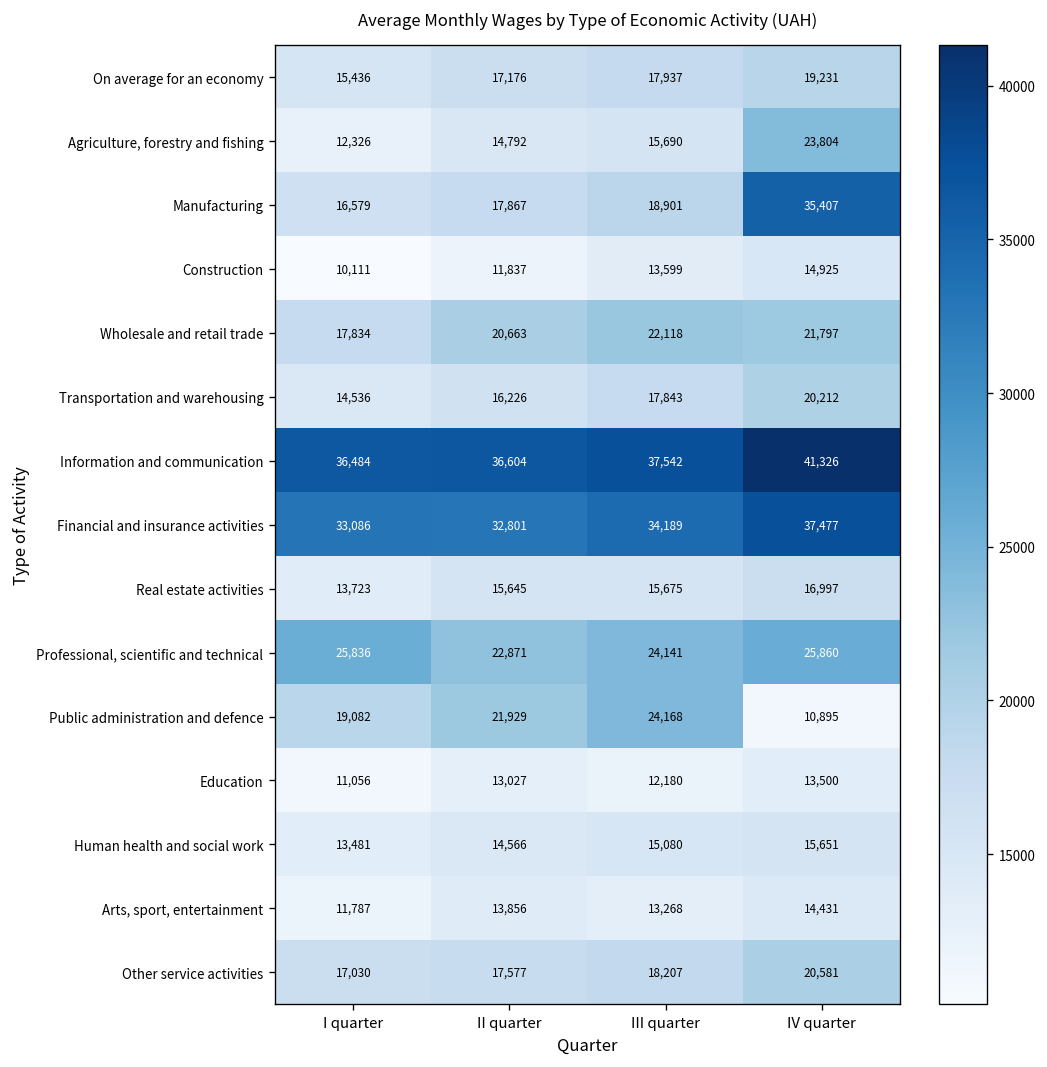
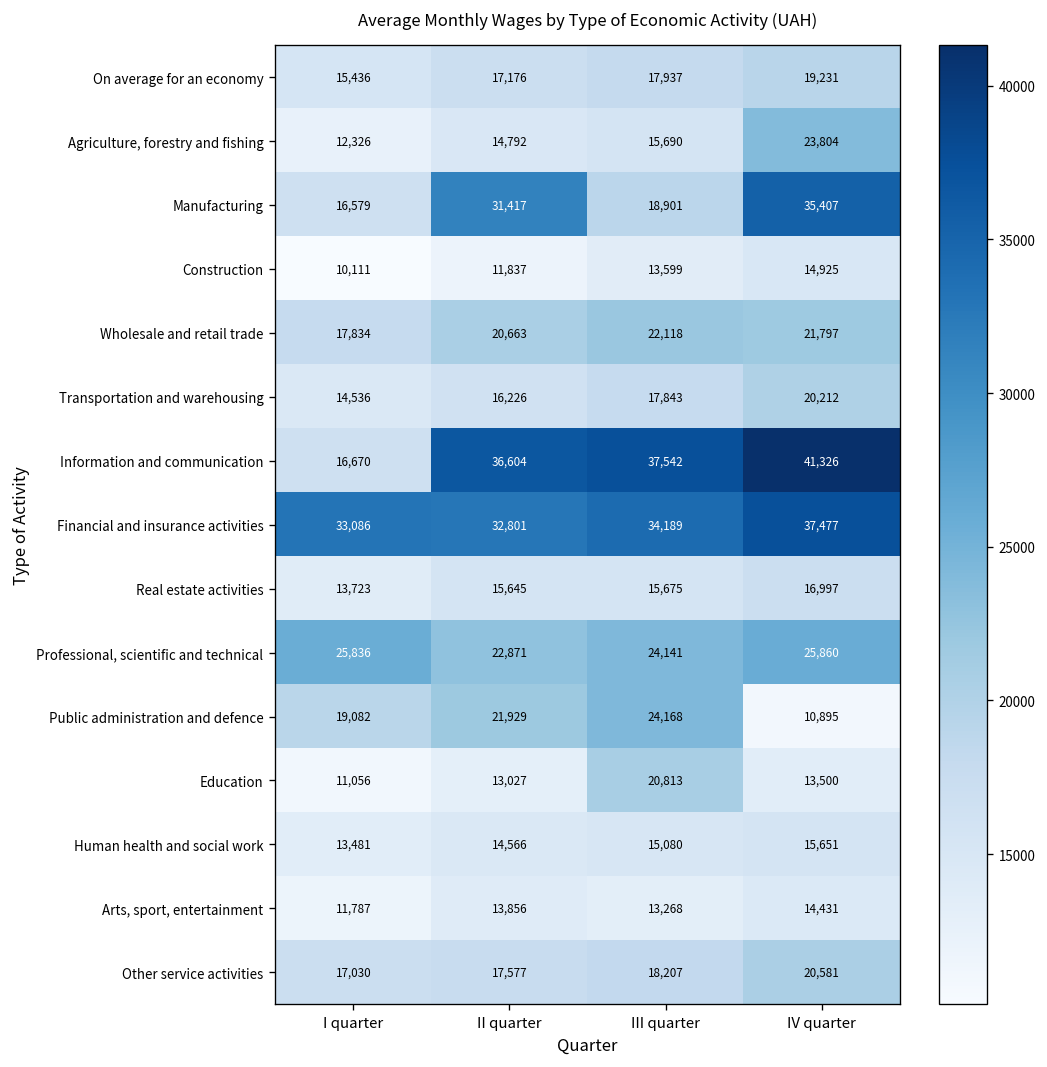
  {
    "On average for an economy": {
      "I quarter": "15,436",
      "II quarter": "17,176",
      "III quarter": "17,937",
      "IV quarter": "19,231"
    },
    "Agriculture, forestry and fishing": {
      "I quarter": "12,326",
      "II quarter": "14,792",
      "III quarter": "15,690",
      "IV quarter": "23,804"
    },
    "Manufacturing": {
      "I quarter": "16,579",
-     "II quarter": "17,867",
+     "II quarter": "31,417",
      "III quarter": "18,901",
      "IV quarter": "35,407"
    },
    "Construction": {
      "I quarter": "10,111",
      "II quarter": "11,837",
      "III quarter": "13,599",
      "IV quarter": "14,925"
    },
    "Wholesale and retail trade": {
      "I quarter": "17,834",
      "II quarter": "20,663",
      "III quarter": "22,118",
      "IV quarter": "21,797"
    },
    "Transportation and warehousing": {
      "I quarter": "14,536",
      "II quarter": "16,226",
      "III quarter": "17,843",
      "IV quarter": "20,212"
    },
    "Information and communication": {
-     "I quarter": "36,484",
+     "I quarter": "16,670",
      "II quarter": "36,604",
      "III quarter": "37,542",
      "IV quarter": "41,326"
    },
    "Financial and insurance activities": {
      "I quarter": "33,086",
      "II quarter": "32,801",
      "III quarter": "34,189",
      "IV quarter": "37,477"
    },
    "Real estate activities": {
      "I quarter": "13,723",
      "II quarter": "15,645",
      "III quarter": "15,675",
      "IV quarter": "16,997"
    },
    "Professional, scientific and technical": {
      "I quarter": "25,836",
      "II quarter": "22,871",
      "III quarter": "24,141",
      "IV quarter": "25,860"
    },
    "Public administration and defence": {
      "I quarter": "19,082",
      "II quarter": "21,929",
      "III quarter": "24,168",
      "IV quarter": "10,895"
    },
    "Education": {
      "I quarter": "11,056",
      "II quarter": "13,027",
-     "III quarter": "12,180",
+     "III quarter": "20,813",
      "IV quarter": "13,500"
    },
    "Human health and social work": {
      "I quarter": "13,481",
      "II quarter": "14,566",
      "III quarter": "15,080",
      "IV quarter": "15,651"
    },
    "Arts, sport, entertainment": {
      "I quarter": "11,787",
      "II quarter": "13,856",
      "III quarter": "13,268",
      "IV quarter": "14,431"
    },
    "Other service activities": {
      "I quarter": "17,030",
      "II quarter": "17,577",
      "III quarter": "18,207",
      "IV quarter": "20,581"
    }
  }
